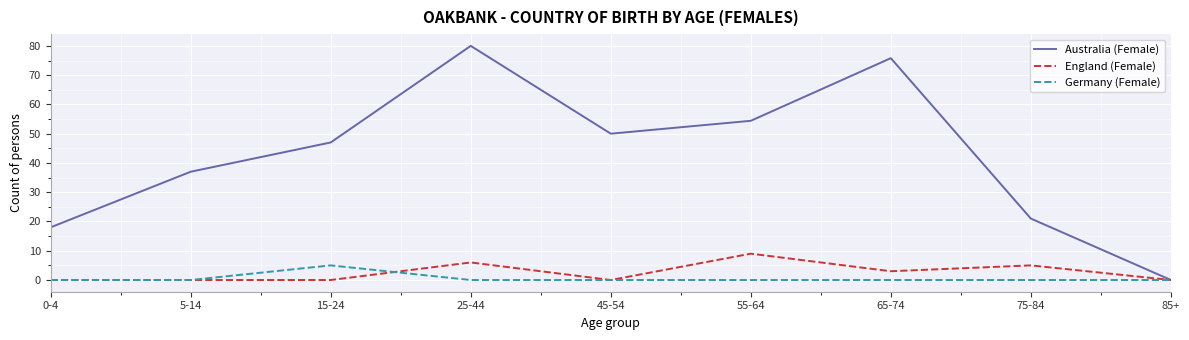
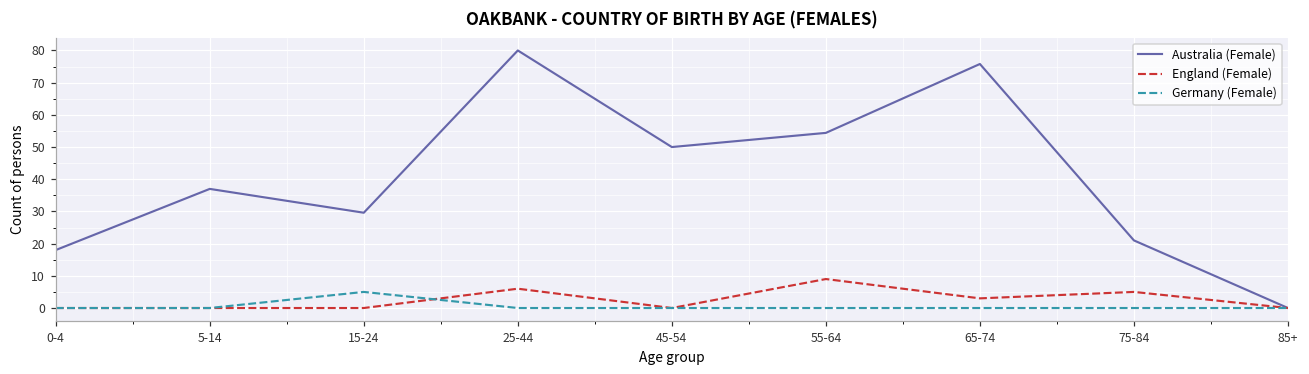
  {
    "Australia (Female)": {
      "0-4": 18,
      "5-14": 37,
-     "15-24": 47,
+     "15-24": 30,
      "25-44": 80,
      "45-54": 50,
      "55-64": 54,
      "65-74": 76,
      "75-84": 21
    },
    "England (Female)": {
      "15-24": 0,
      "25-44": 6,
      "55-64": 9,
      "65-74": 3,
      "75-84": 5
    },
    "Germany (Female)": {
      "15-24": 5,
      "25-44": 0,
      "55-64": 0,
      "65-74": 0,
      "75-84": 0
    }
  }
